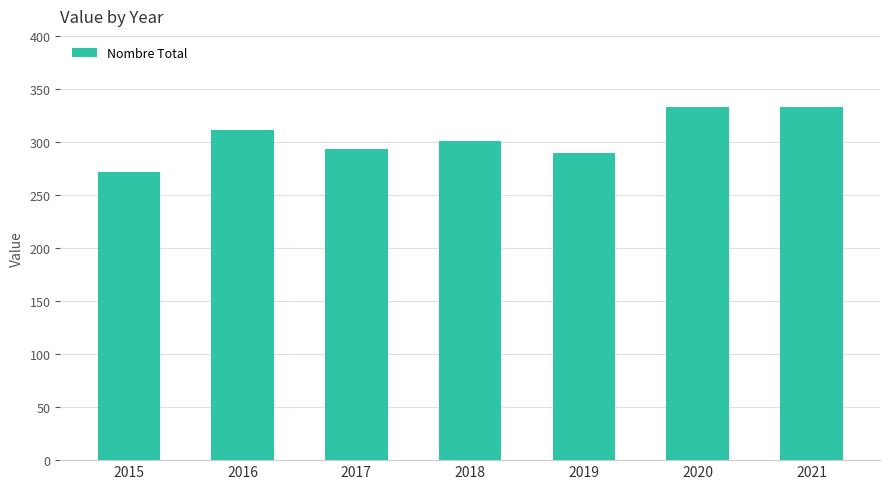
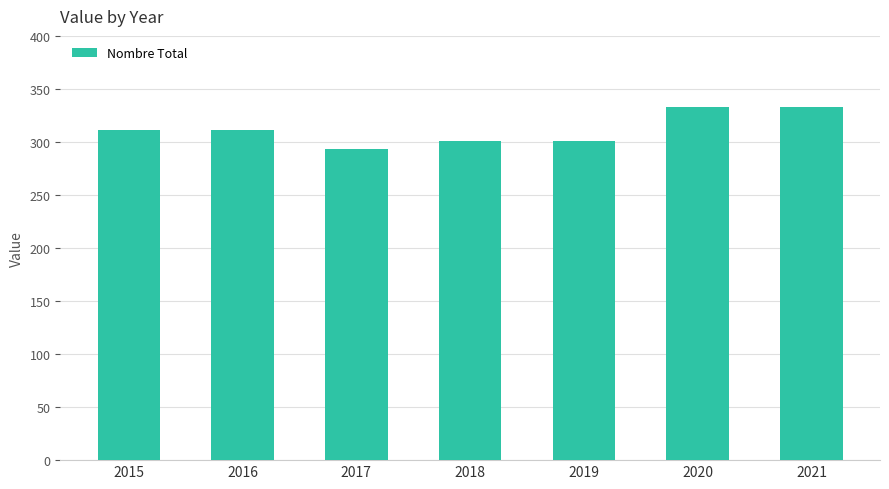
  {
-   "2015": 272,
+   "2015": 311,
    "2016": 311,
    "2017": 293,
    "2018": 301,
-   "2019": 290,
+   "2019": 301,
    "2020": 333,
    "2021": 333
  }
